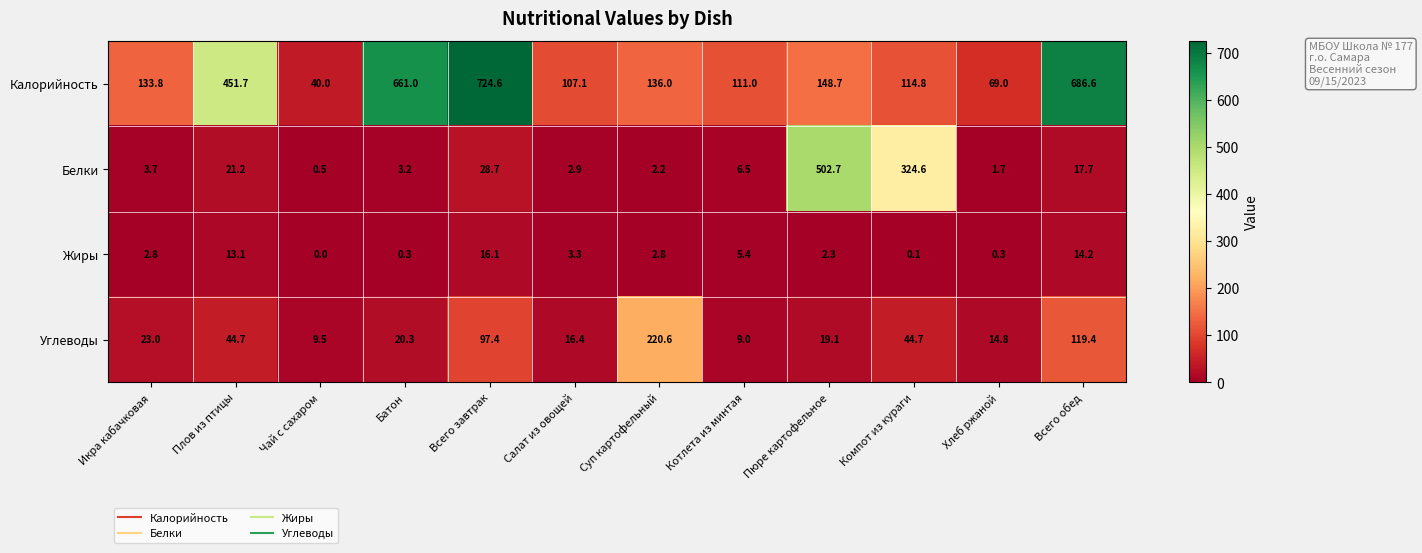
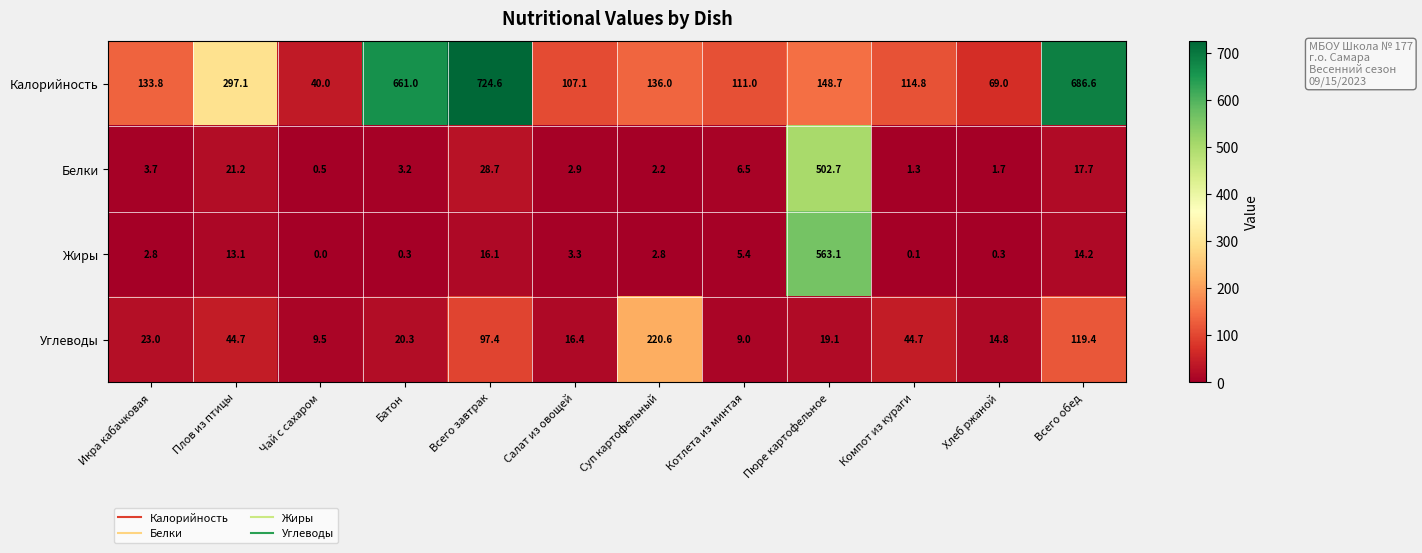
  {
    "Калорийность": {
      "Икра кабачковая": 133.8,
-     "Плов из птицы": 451.7,
+     "Плов из птицы": 297.1,
      "Чай с сахаром": 40.0,
      "Батон": 661.0,
      "Всего завтрак": 724.6,
      "Салат из овощей": 107.1,
      "Суп картофельный": 136.0,
      "Котлета из минтая": 111.0,
      "Пюре картофельное": 148.7,
      "Компот из кураги": 114.8,
      "Хлеб ржаной": 69.0,
      "Всего обед": 686.6
    },
    "Белки": {
      "Икра кабачковая": 3.7,
      "Плов из птицы": 21.2,
      "Чай с сахаром": 0.5,
      "Батон": 3.2,
      "Всего завтрак": 28.7,
      "Салат из овощей": 2.9,
      "Суп картофельный": 2.2,
      "Котлета из минтая": 6.5,
      "Пюре картофельное": 502.7,
-     "Компот из кураги": 324.6,
+     "Компот из кураги": 1.3,
      "Хлеб ржаной": 1.7,
      "Всего обед": 17.7
    },
    "Жиры": {
      "Икра кабачковая": 2.8,
      "Плов из птицы": 13.1,
      "Чай с сахаром": 0.0,
      "Батон": 0.3,
      "Всего завтрак": 16.1,
      "Салат из овощей": 3.3,
      "Суп картофельный": 2.8,
      "Котлета из минтая": 5.4,
-     "Пюре картофельное": 2.3,
+     "Пюре картофельное": 563.1,
      "Компот из кураги": 0.1,
      "Хлеб ржаной": 0.3,
      "Всего обед": 14.2
    },
    "Углеводы": {
      "Икра кабачковая": 23.0,
      "Плов из птицы": 44.7,
      "Чай с сахаром": 9.5,
      "Батон": 20.3,
      "Всего завтрак": 97.4,
      "Салат из овощей": 16.4,
      "Суп картофельный": 220.6,
      "Котлета из минтая": 9.0,
      "Пюре картофельное": 19.1,
      "Компот из кураги": 44.7,
      "Хлеб ржаной": 14.8,
      "Всего обед": 119.4
    }
  }
